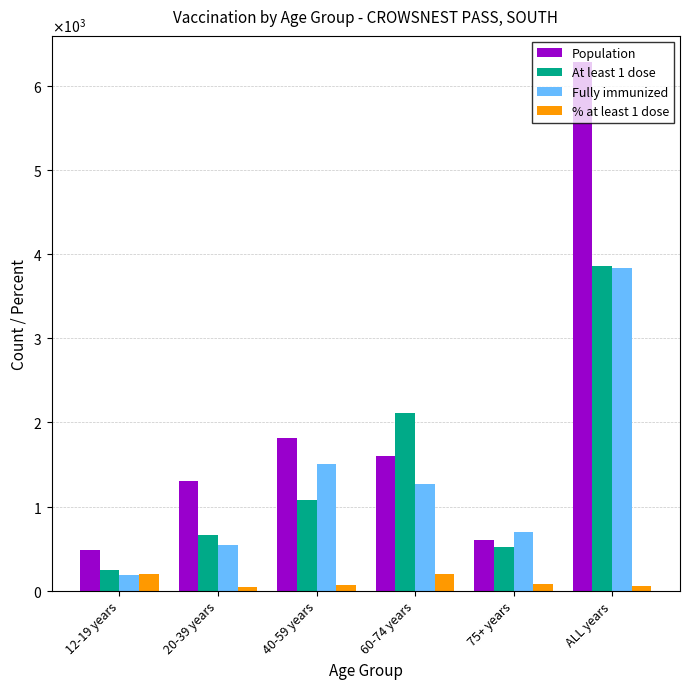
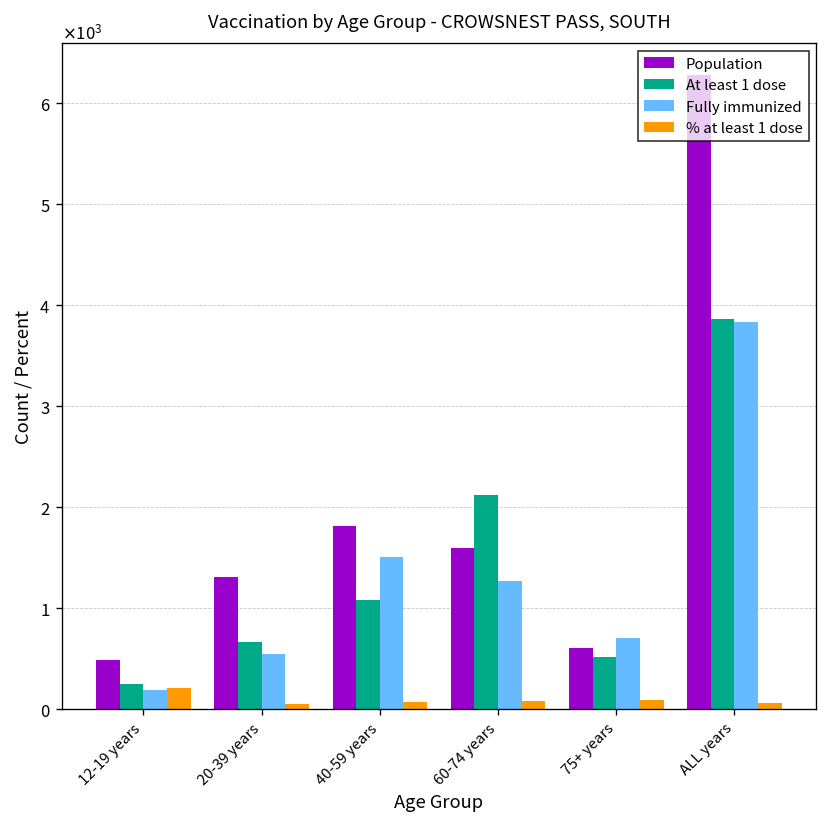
  {
    "Population": {
      "12-19 years": 500,
      "20-39 years": 1300,
      "40-59 years": 1800,
      "60-74 years": 1600,
      "75+ years": 600
    },
    "At least 1 dose": {
      "12-19 years": 200,
      "20-39 years": 700,
      "40-59 years": 1100,
      "60-74 years": 2100,
      "75+ years": 500,
      "ALL years": 3900
    },
    "Fully immunized": {
      "12-19 years": 200,
      "20-39 years": 500,
      "40-59 years": 1500,
      "60-74 years": 1300,
      "75+ years": 700,
      "ALL years": 3800
    },
    "% at least 1 dose": {
      "12-19 years": 200,
      "20-39 years": 100,
      "40-59 years": 100,
-     "60-74 years": 200,
+     "60-74 years": 100,
      "75+ years": 100,
      "ALL years": 100
    }
  }
